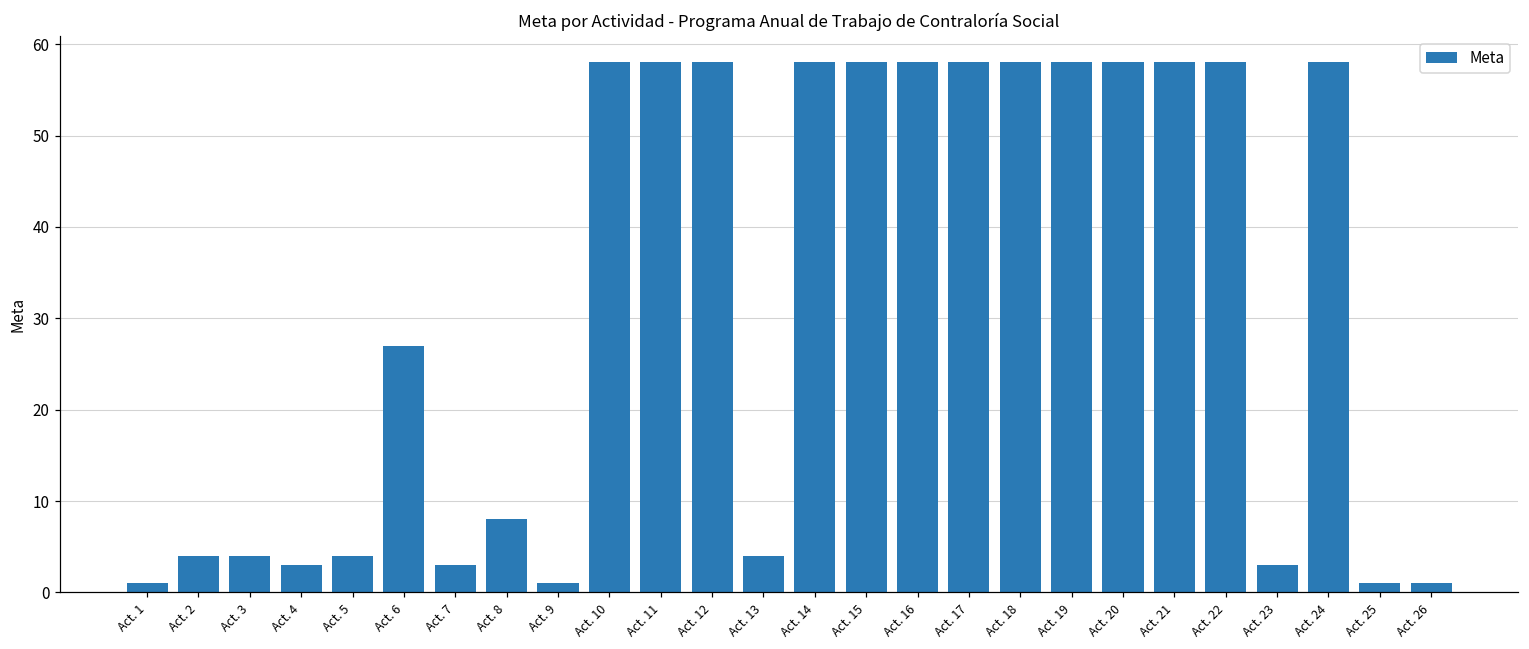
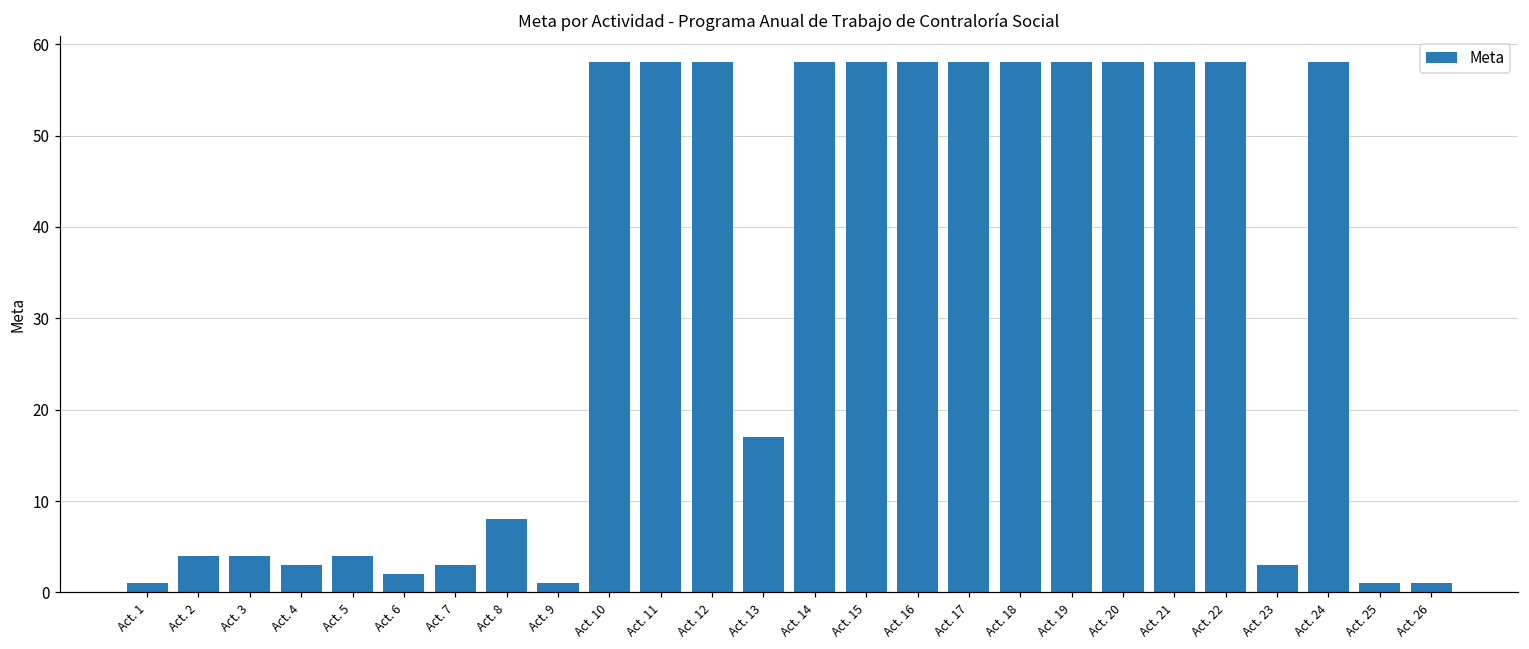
  {
    "Act. 1": 1,
    "Act. 2": 4,
    "Act. 3": 4,
    "Act. 4": 3,
    "Act. 5": 4,
-   "Act. 6": 27,
+   "Act. 6": 2,
    "Act. 7": 3,
    "Act. 8": 8,
    "Act. 9": 1,
    "Act. 10": 58,
    "Act. 11": 58,
    "Act. 12": 58,
-   "Act. 13": 4,
+   "Act. 13": 17,
    "Act. 14": 58,
    "Act. 15": 58,
    "Act. 16": 58,
    "Act. 17": 58,
    "Act. 18": 58,
    "Act. 19": 58,
    "Act. 20": 58,
    "Act. 21": 58,
    "Act. 22": 58,
    "Act. 23": 3,
    "Act. 24": 58,
    "Act. 25": 1,
    "Act. 26": 1
  }
